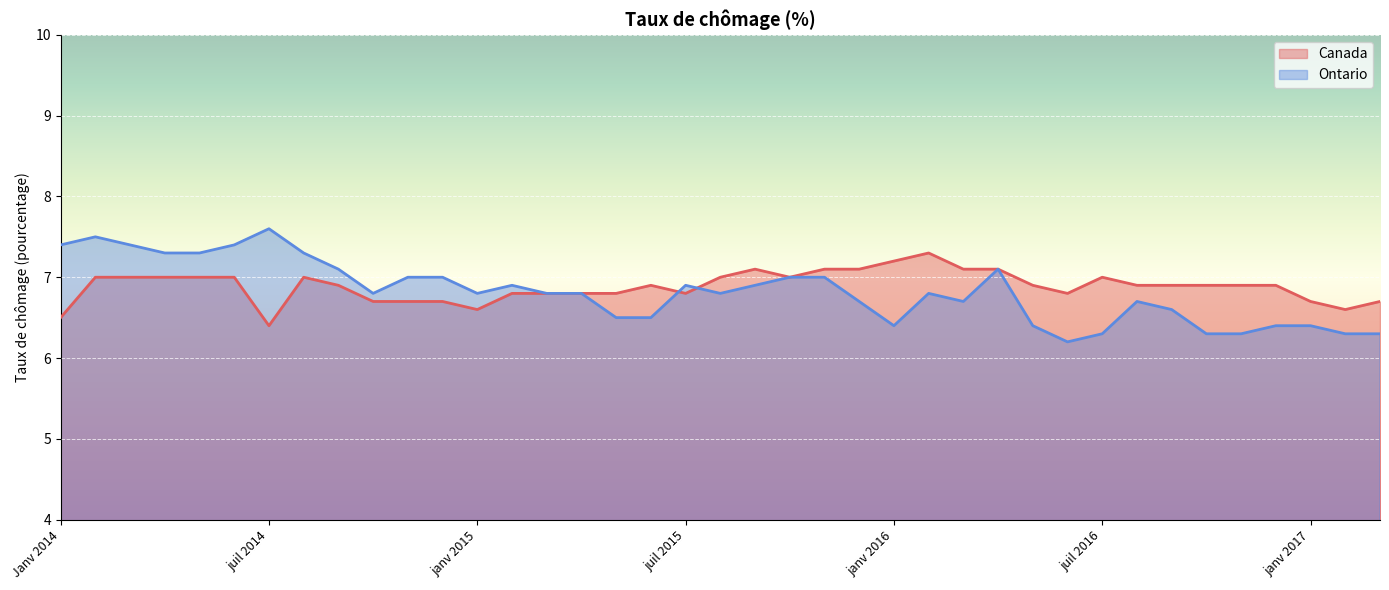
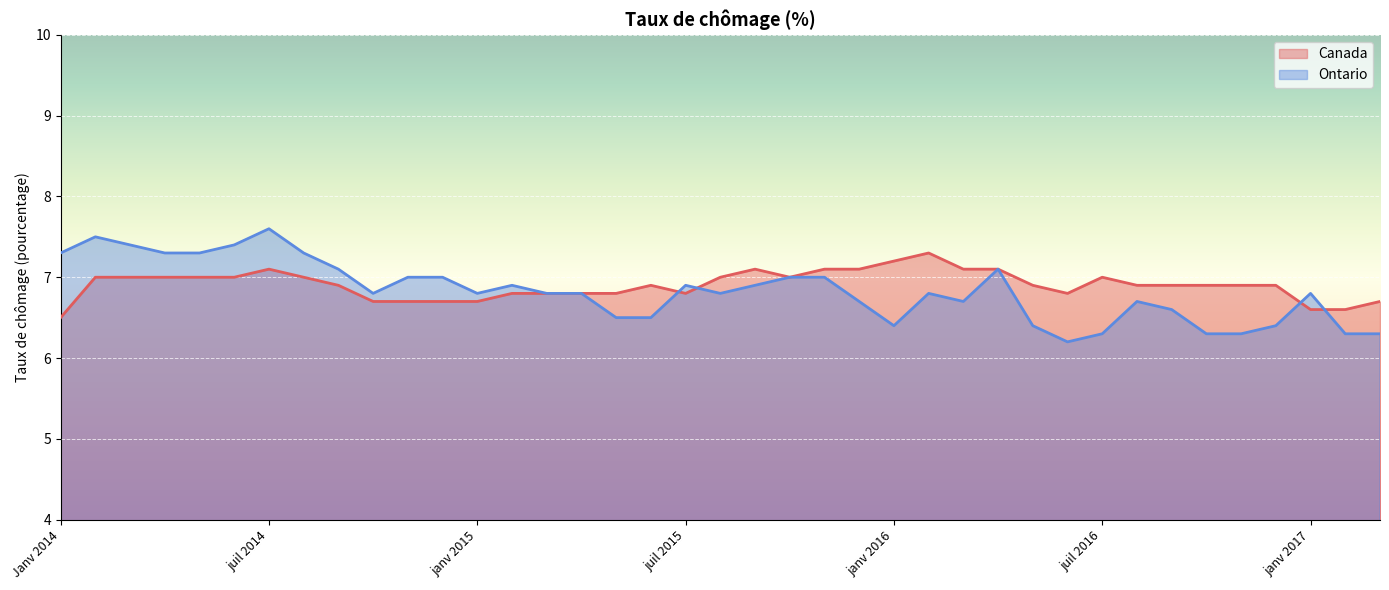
  {
    "Canada": {
      "Janv 2014": 6.5,
-     "juil 2014": 6.4,
-     "janv 2015": 6.6,
+     "juil 2014": 7.1,
+     "janv 2015": 6.7,
      "juil 2015": 6.8,
      "janv 2016": 7.2,
      "juil 2016": 7.0,
-     "janv 2017": 6.7
+     "janv 2017": 6.6
    },
    "Ontario": {
-     "Janv 2014": 7.4,
+     "Janv 2014": 7.3,
      "juil 2014": 7.6,
      "janv 2015": 6.8,
      "juil 2015": 6.9,
      "janv 2016": 6.4,
      "juil 2016": 6.3,
-     "janv 2017": 6.4
+     "janv 2017": 6.8
    }
  }
